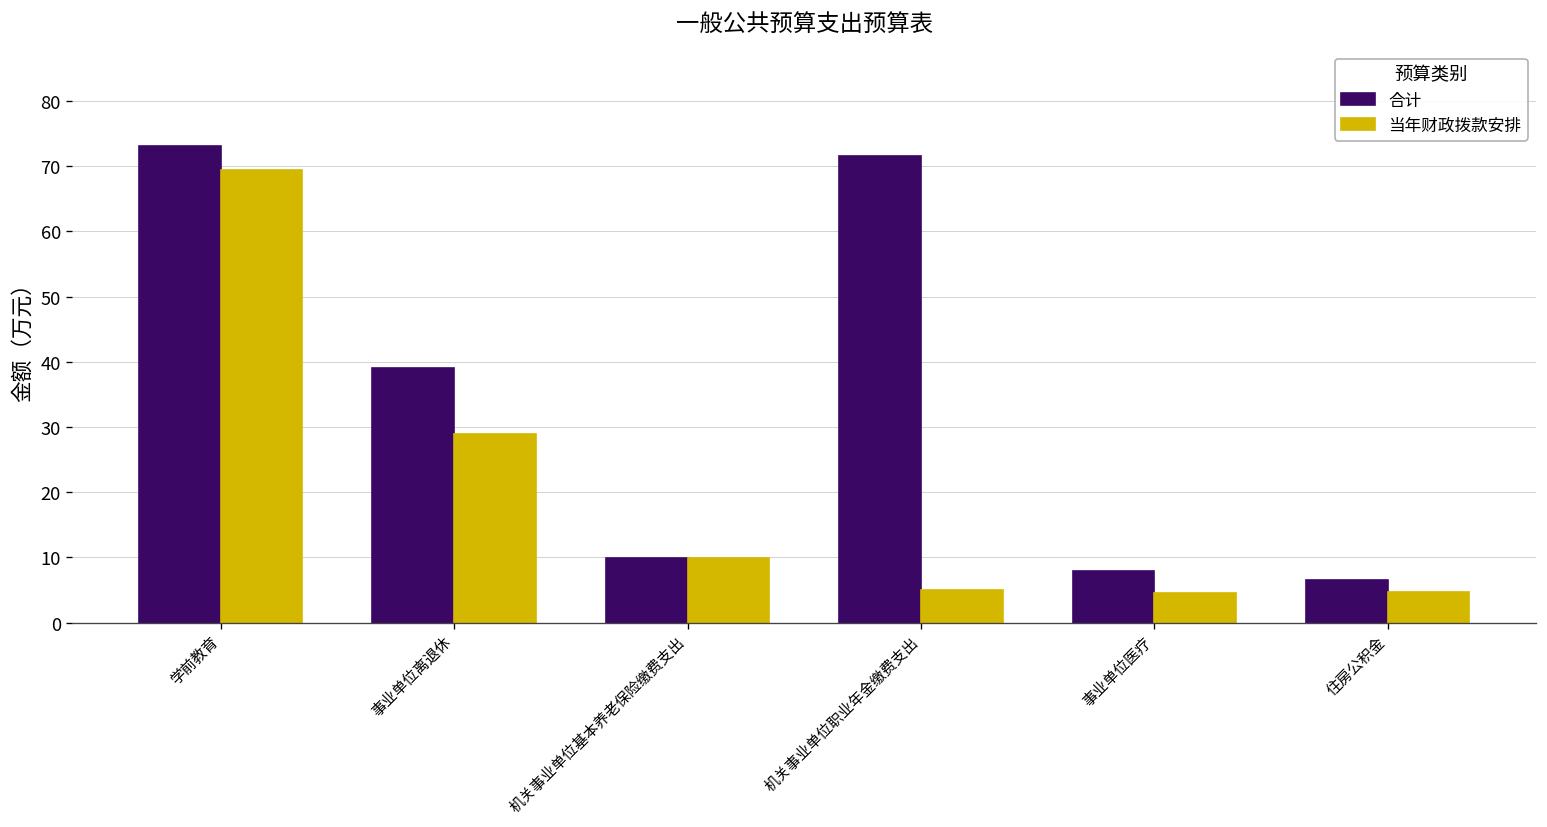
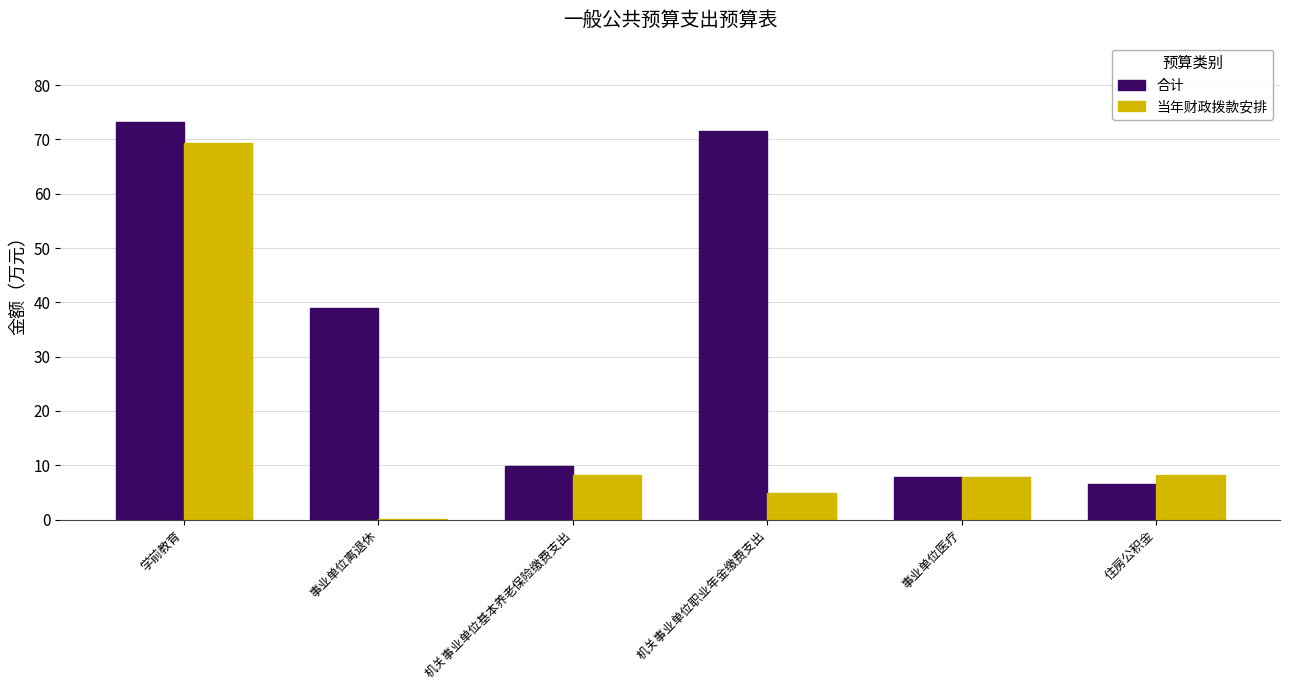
  {
    "合计": {
      "学前教育": 73,
      "事业单位离退休": 39,
      "机关事业单位基本养老保险缴费支出": 10,
      "机关事业单位职业年金缴费支出": 72,
      "事业单位医疗": 8,
      "住房公积金": 7
    },
    "当年财政拨款安排": {
      "学前教育": 69,
-     "事业单位离退休": 29,
-     "机关事业单位基本养老保险缴费支出": 10,
+     "事业单位离退休": 0,
+     "机关事业单位基本养老保险缴费支出": 8,
      "机关事业单位职业年金缴费支出": 5,
-     "事业单位医疗": 5,
-     "住房公积金": 5
+     "事业单位医疗": 8,
+     "住房公积金": 8
    }
  }
